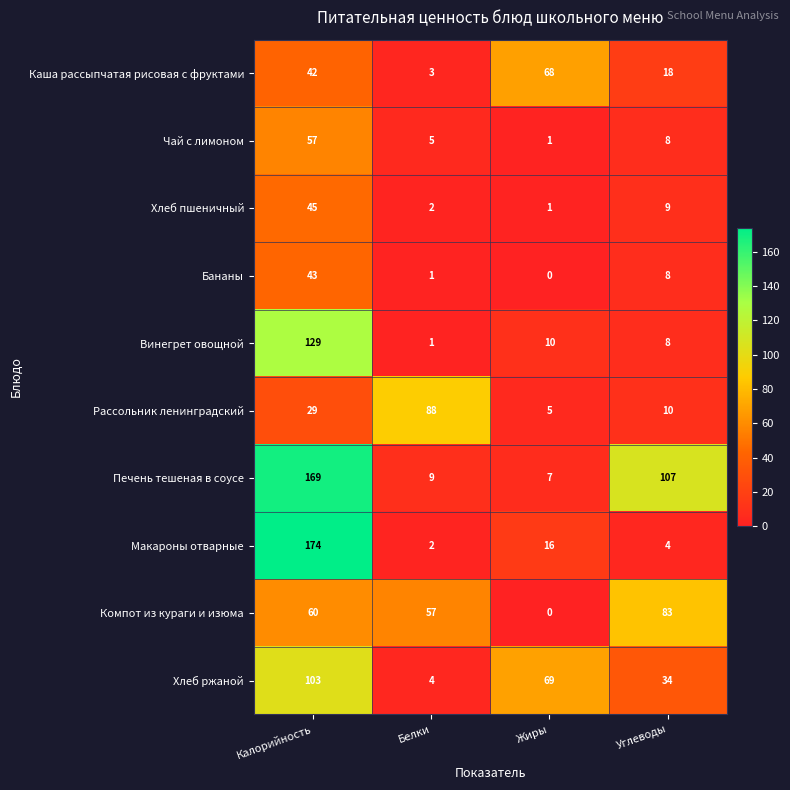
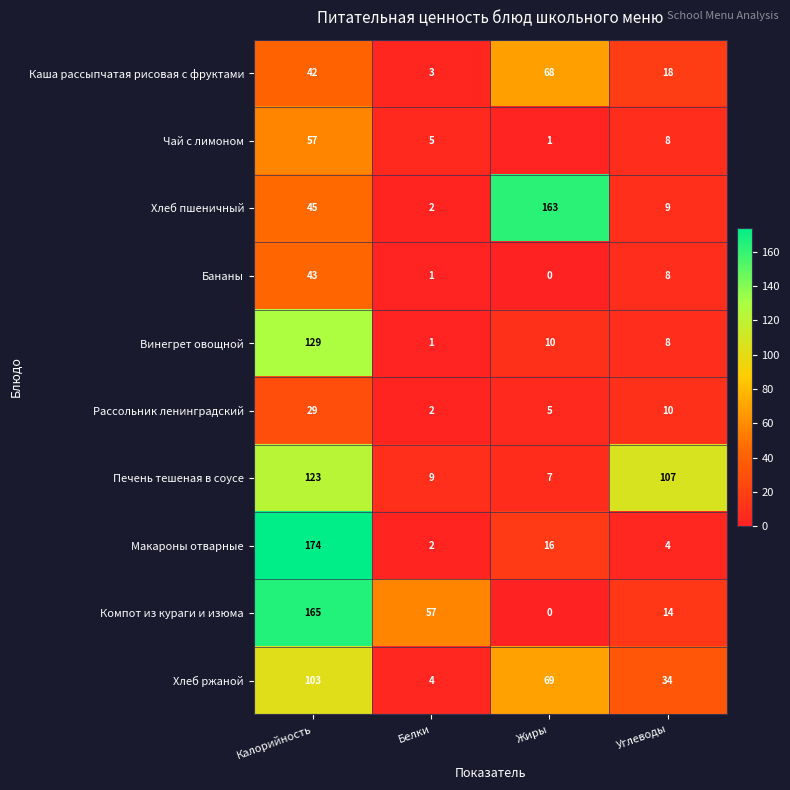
  {
    "Каша рассыпчатая рисовая с фруктами": {
      "Калорийность": 42,
      "Белки": 3,
      "Жиры": 68,
      "Углеводы": 18
    },
    "Чай с лимоном": {
      "Калорийность": 57,
      "Белки": 5,
      "Жиры": 1,
      "Углеводы": 8
    },
    "Хлеб пшеничный": {
      "Калорийность": 45,
      "Белки": 2,
-     "Жиры": 1,
+     "Жиры": 163,
      "Углеводы": 9
    },
    "Бананы": {
      "Калорийность": 43,
      "Белки": 1,
      "Жиры": 0,
      "Углеводы": 8
    },
    "Винегрет овощной": {
      "Калорийность": 129,
      "Белки": 1,
      "Жиры": 10,
      "Углеводы": 8
    },
    "Рассольник ленинградский": {
      "Калорийность": 29,
-     "Белки": 88,
+     "Белки": 2,
      "Жиры": 5,
      "Углеводы": 10
    },
    "Печень тешеная в соусе": {
-     "Калорийность": 169,
+     "Калорийность": 123,
      "Белки": 9,
      "Жиры": 7,
      "Углеводы": 107
    },
    "Макароны отварные": {
      "Калорийность": 174,
      "Белки": 2,
      "Жиры": 16,
      "Углеводы": 4
    },
    "Компот из кураги и изюма": {
-     "Калорийность": 60,
+     "Калорийность": 165,
      "Белки": 57,
      "Жиры": 0,
-     "Углеводы": 83
+     "Углеводы": 14
    },
    "Хлеб ржаной": {
      "Калорийность": 103,
      "Белки": 4,
      "Жиры": 69,
      "Углеводы": 34
    }
  }
